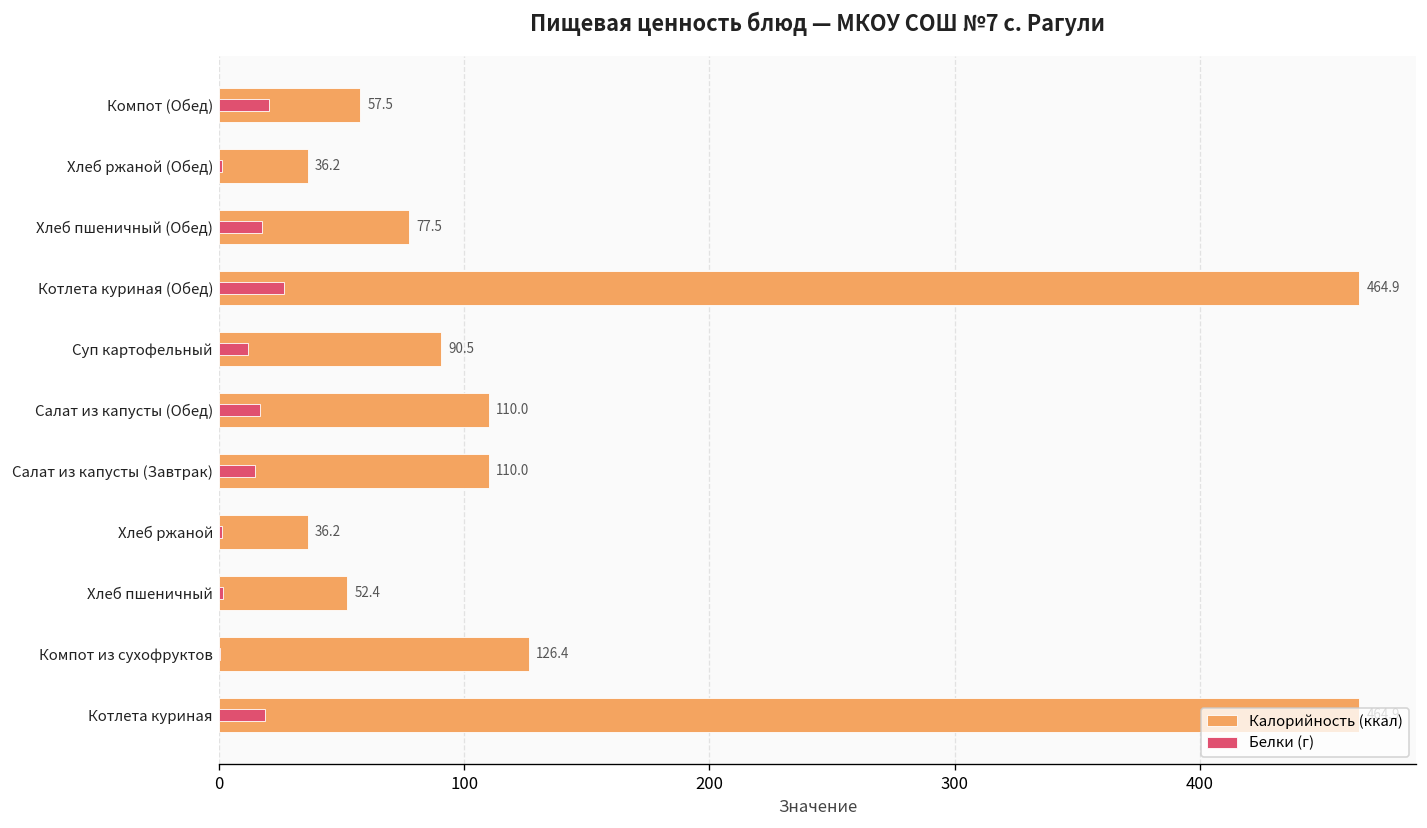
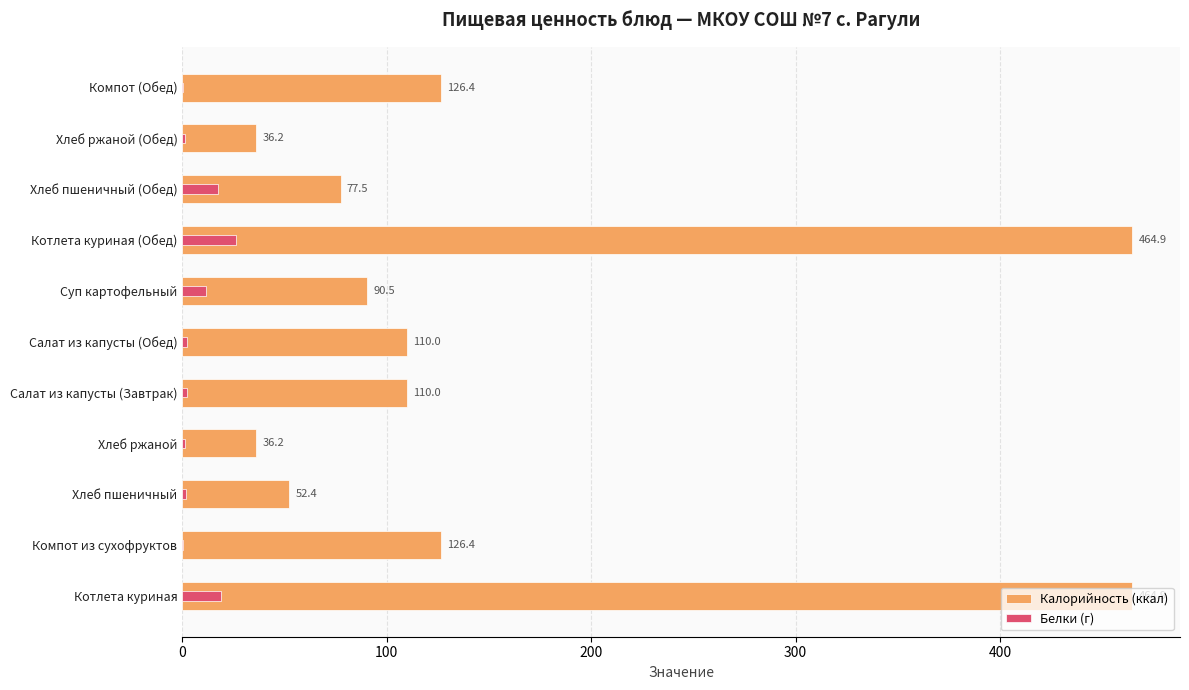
  {
    "Калорийность (ккал)": {
-     "Компот (Обед)": 57.5,
+     "Компот (Обед)": 126.4,
      "Хлеб ржаной (Обед)": 36.2,
      "Хлеб пшеничный (Обед)": 77.5,
      "Котлета куриная (Обед)": 464.9,
      "Суп картофельный": 90.5,
      "Салат из капусты (Обед)": 110.0,
      "Салат из капусты (Завтрак)": 110.0,
      "Хлеб ржаной": 36.2,
      "Хлеб пшеничный": 52.4,
      "Компот из сухофруктов": 126.4
    },
    "Белки (г)": {
-     "Компот (Обед)": 21,
-     "Салат из капусты (Обед)": 17,
-     "Салат из капусты (Завтрак)": 15
+     "Компот (Обед)": 0,
+     "Салат из капусты (Обед)": 2,
+     "Салат из капусты (Завтрак)": 2
    }
  }
